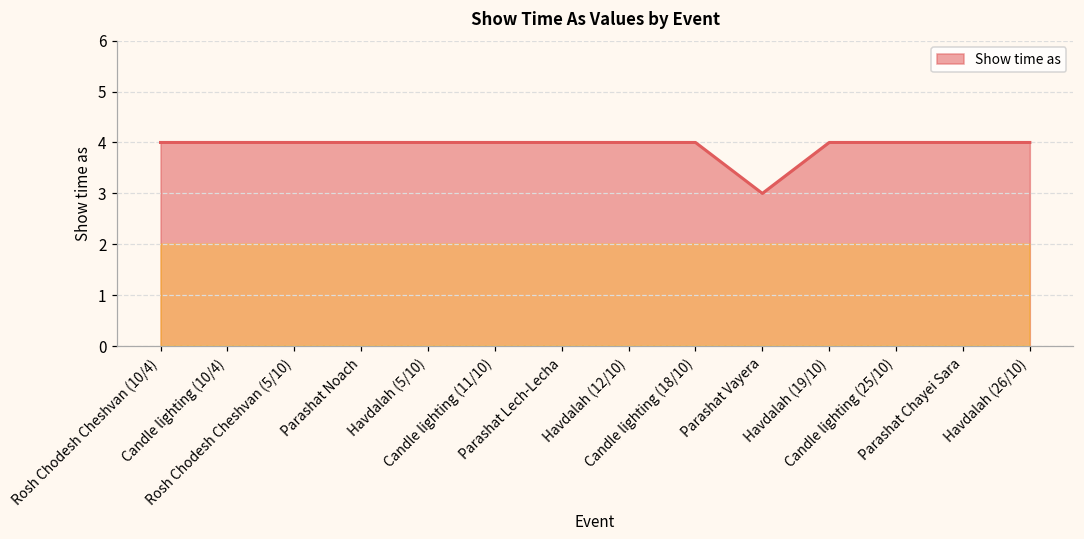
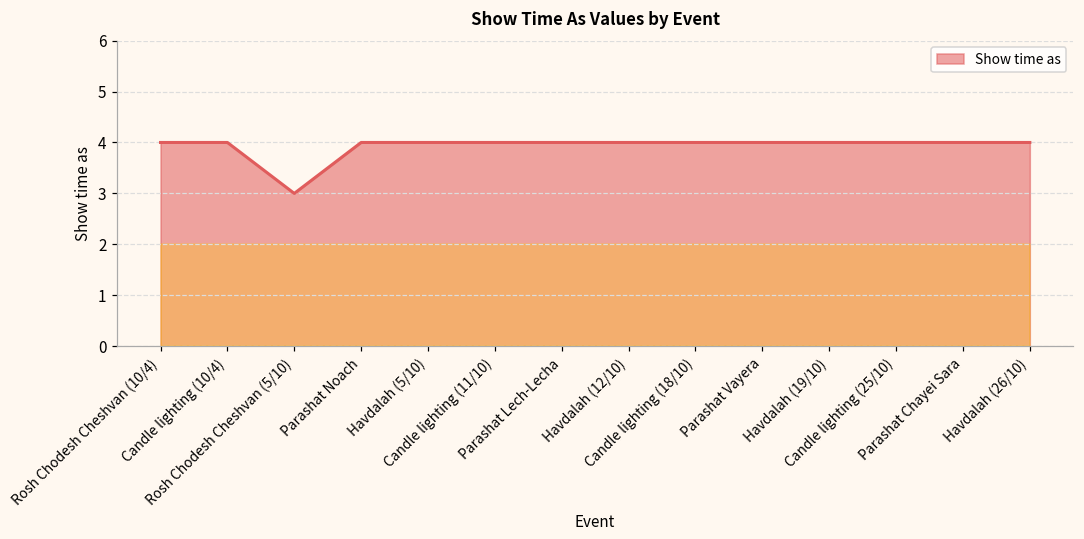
  {
    "Show time as": {
      "Rosh Chodesh Cheshvan (10/4)": 4,
      "Candle lighting (10/4)": 4,
-     "Rosh Chodesh Cheshvan (5/10)": 4,
+     "Rosh Chodesh Cheshvan (5/10)": 3,
      "Parashat Noach": 4,
      "Havdalah (5/10)": 4,
      "Candle lighting (11/10)": 4,
      "Parashat Lech-Lecha": 4,
      "Havdalah (12/10)": 4,
      "Candle lighting (18/10)": 4,
-     "Parashat Vayera": 3,
+     "Parashat Vayera": 4,
      "Havdalah (19/10)": 4,
      "Candle lighting (25/10)": 4,
      "Parashat Chayei Sara": 4,
      "Havdalah (26/10)": 4
    }
  }
